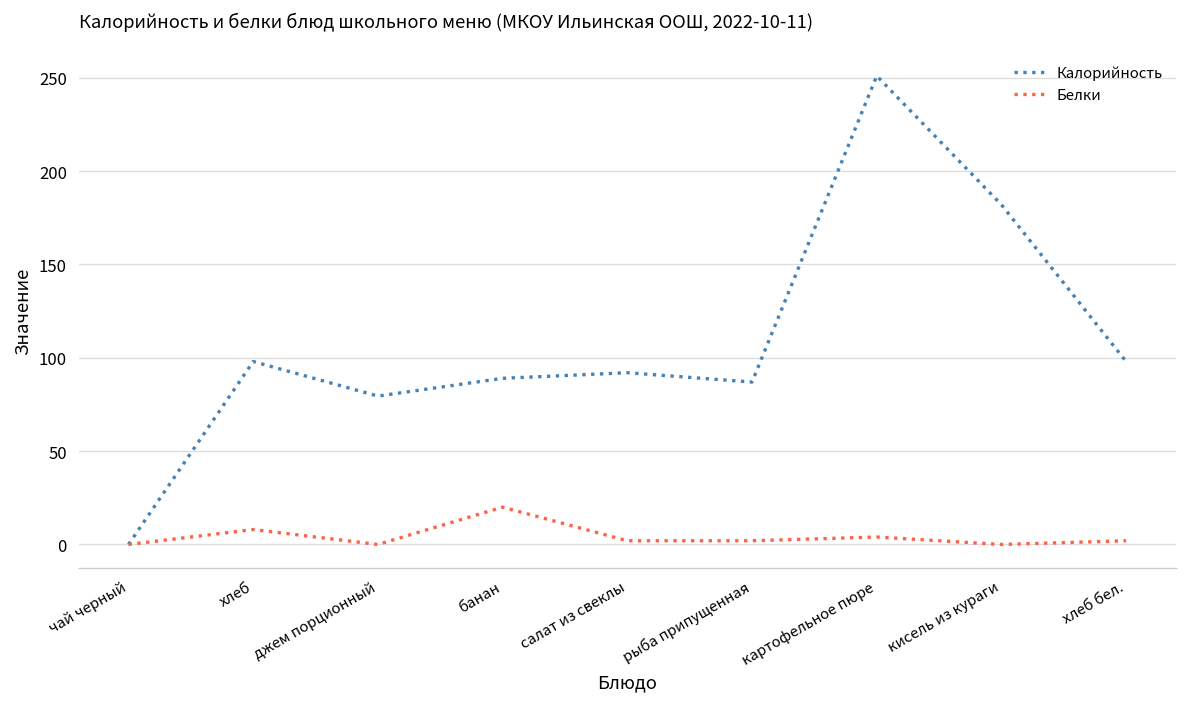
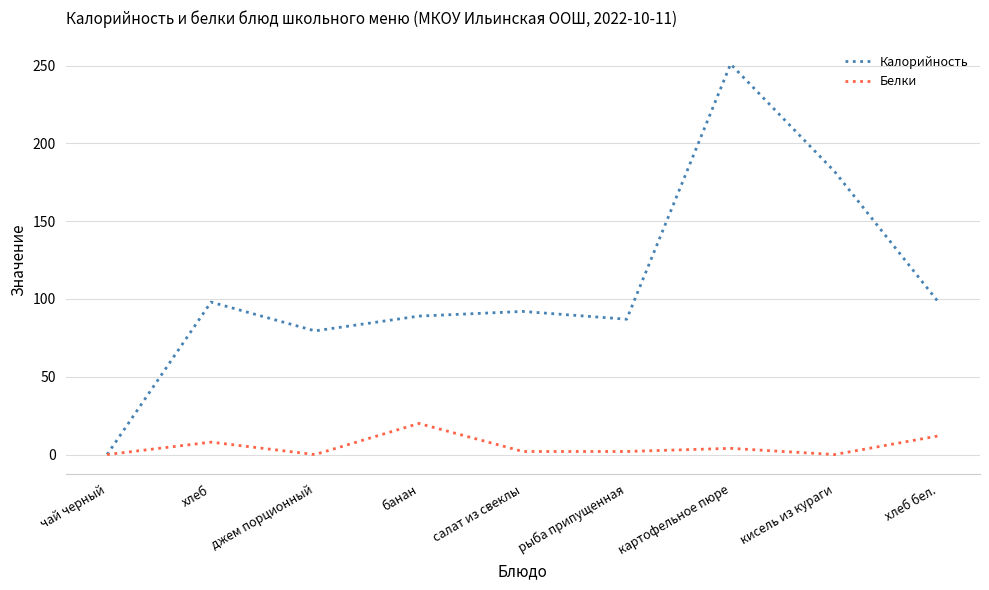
  {
    "Калорийность": {
      "хлеб": 98,
      "джем порционный": 80,
      "банан": 89,
      "салат из свеклы": 92,
      "рыба припущенная": 87,
      "картофельное пюре": 251,
      "кисель из кураги": 182,
      "хлеб бел.": 98
    },
    "Белки": {
      "хлеб": 8,
      "джем порционный": 0,
      "банан": 20,
      "салат из свеклы": 2,
      "рыба припущенная": 2,
      "картофельное пюре": 4,
      "кисель из кураги": 0,
-     "хлеб бел.": 2
+     "хлеб бел.": 12
    }
  }
